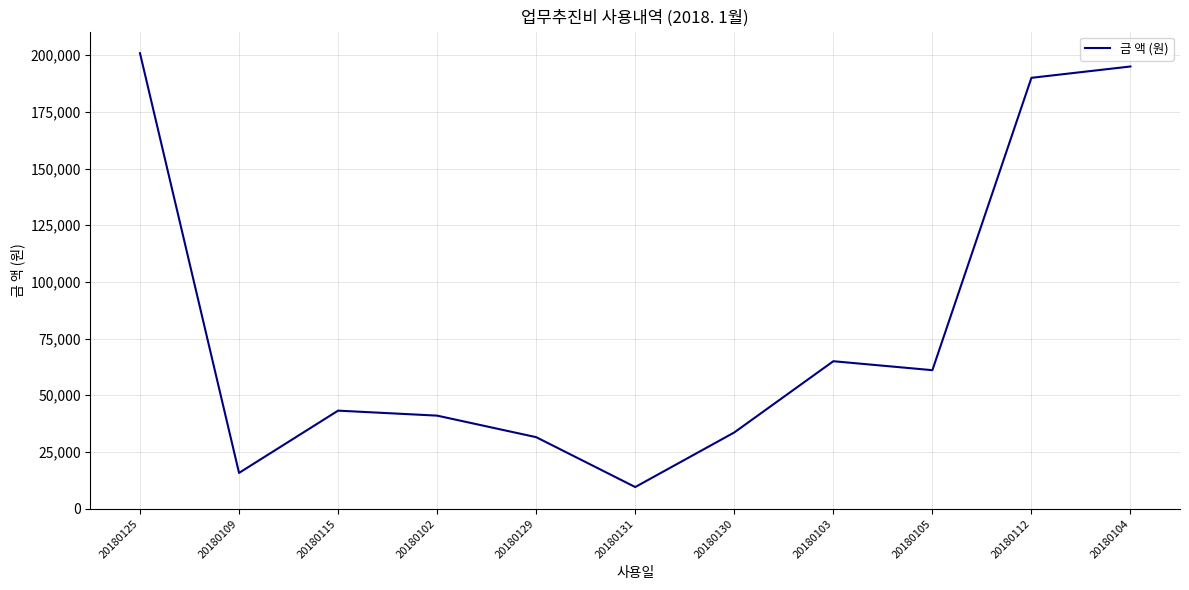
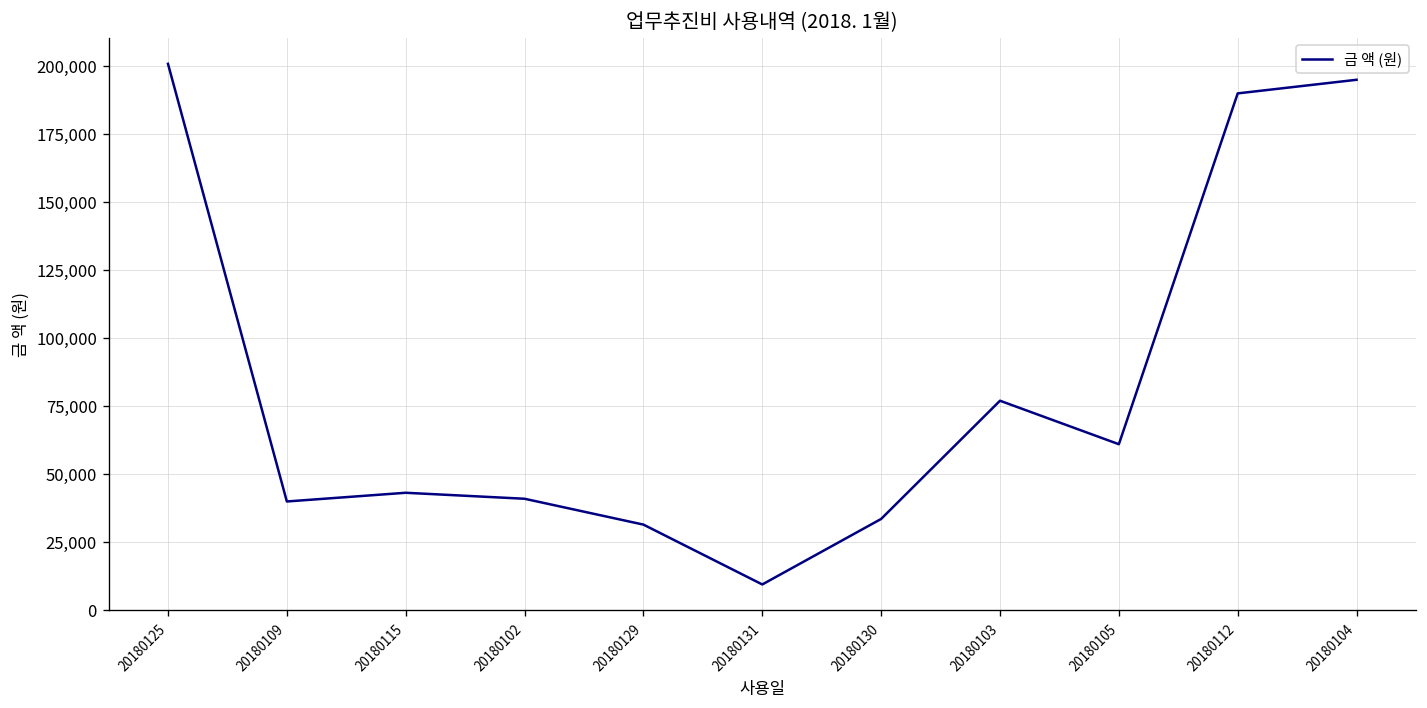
  {
    "20180125": "201,000",
-   "20180109": "16,000",
+   "20180109": "40,000",
    "20180115": "43,000",
    "20180102": "41,000",
    "20180129": "32,000",
    "20180131": "10,000",
    "20180130": "34,000",
-   "20180103": "65,000",
+   "20180103": "77,000",
    "20180105": "61,000",
    "20180112": "190,000",
    "20180104": "195,000"
  }
